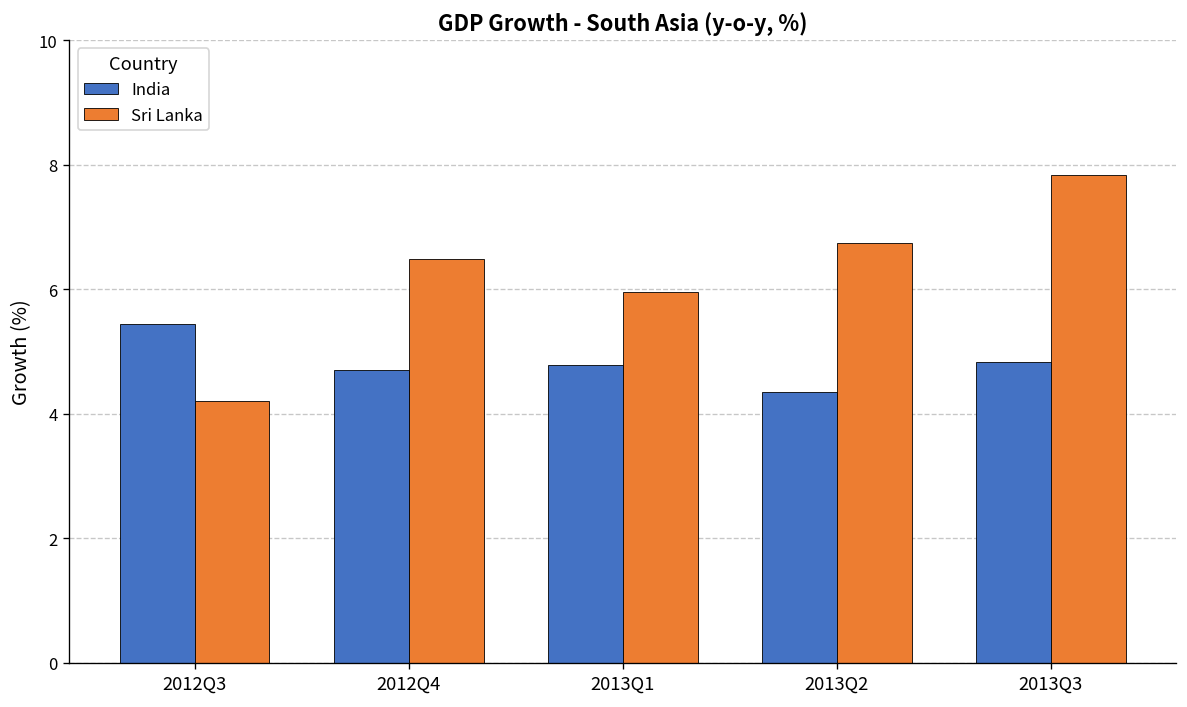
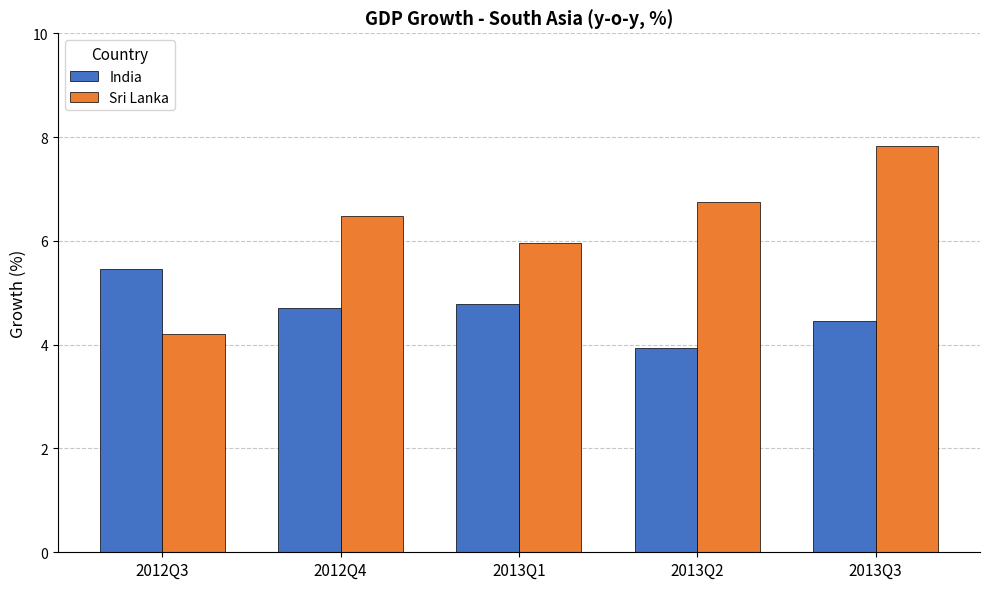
  {
    "India": {
      "2012Q3": 5.5,
      "2012Q4": 4.7,
      "2013Q1": 4.8,
-     "2013Q2": 4.4,
-     "2013Q3": 4.8
+     "2013Q2": 3.9,
+     "2013Q3": 4.5
    },
    "Sri Lanka": {
      "2012Q3": 4.2,
      "2012Q4": 6.5,
      "2013Q1": 6.0,
      "2013Q2": 6.8,
      "2013Q3": 7.8
    }
  }
